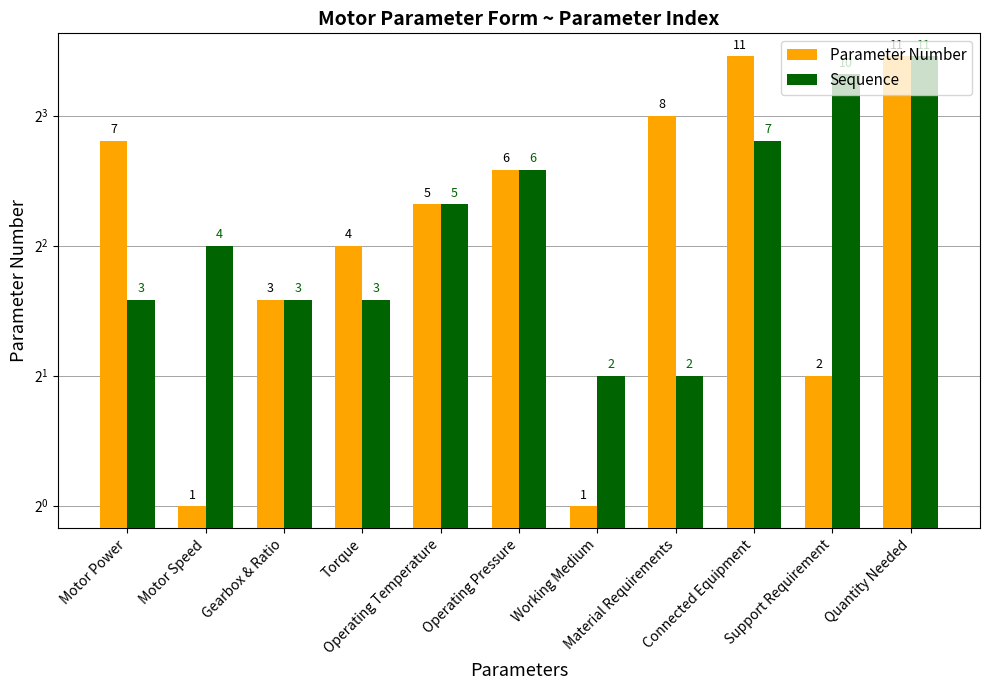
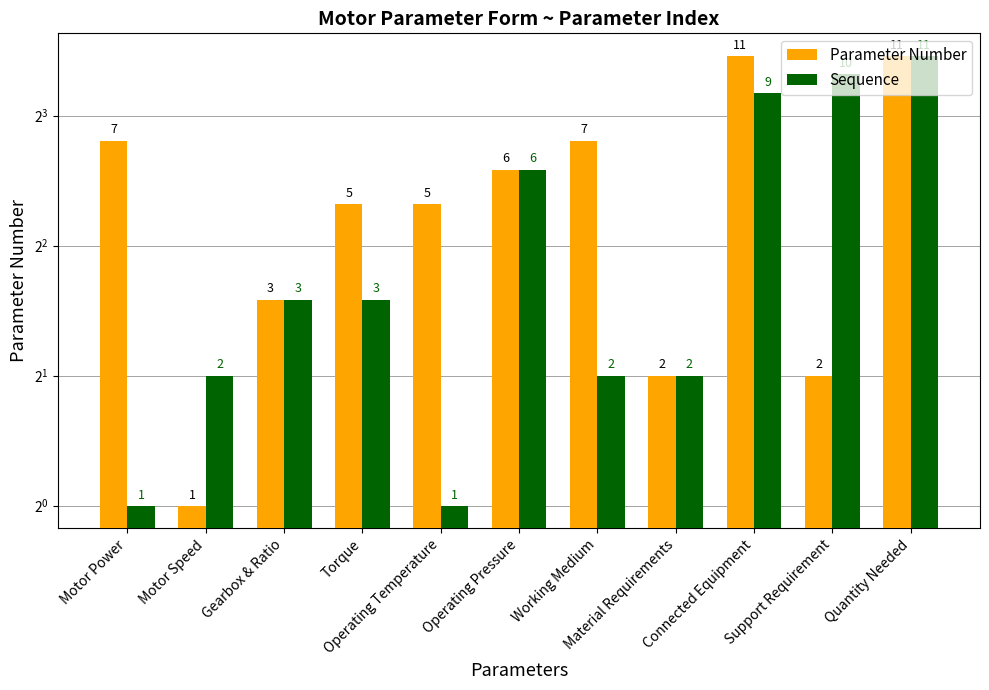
  {
    "Parameter Number": {
      "Motor Power": 7,
      "Motor Speed": 1,
      "Gearbox & Ratio": 3,
-     "Torque": 4,
+     "Torque": 5,
      "Operating Temperature": 5,
      "Operating Pressure": 6,
-     "Working Medium": 1,
-     "Material Requirements": 8,
+     "Working Medium": 7,
+     "Material Requirements": 2,
      "Connected Equipment": 11,
      "Support Requirement": 2
    },
    "Sequence": {
-     "Motor Power": 3,
-     "Motor Speed": 4,
+     "Motor Power": 1,
+     "Motor Speed": 2,
      "Gearbox & Ratio": 3,
      "Torque": 3,
-     "Operating Temperature": 5,
+     "Operating Temperature": 1,
      "Operating Pressure": 6,
      "Working Medium": 2,
      "Material Requirements": 2,
-     "Connected Equipment": 7
+     "Connected Equipment": 9
    }
  }
